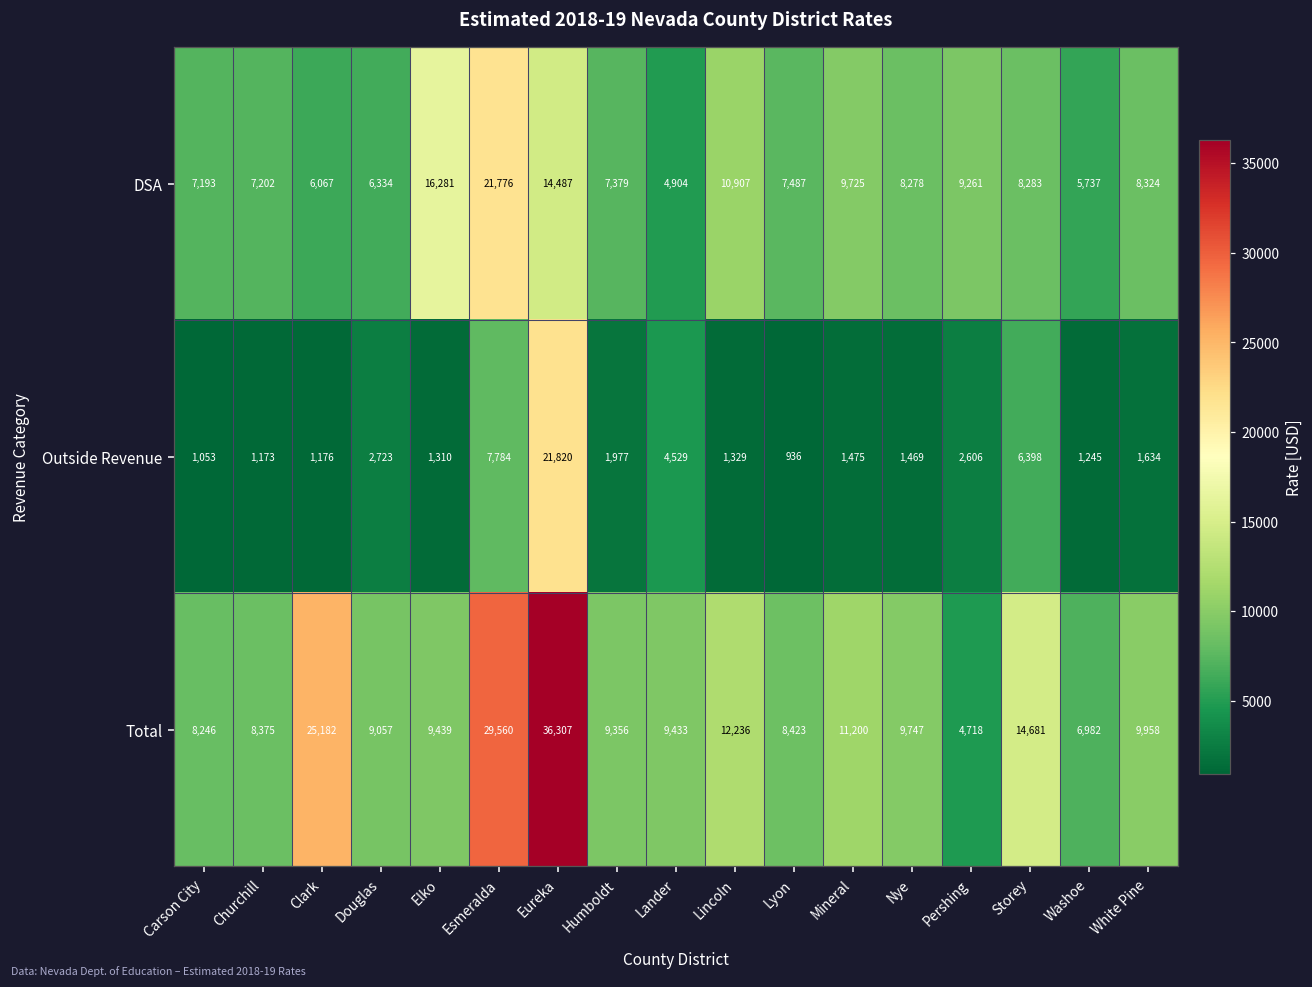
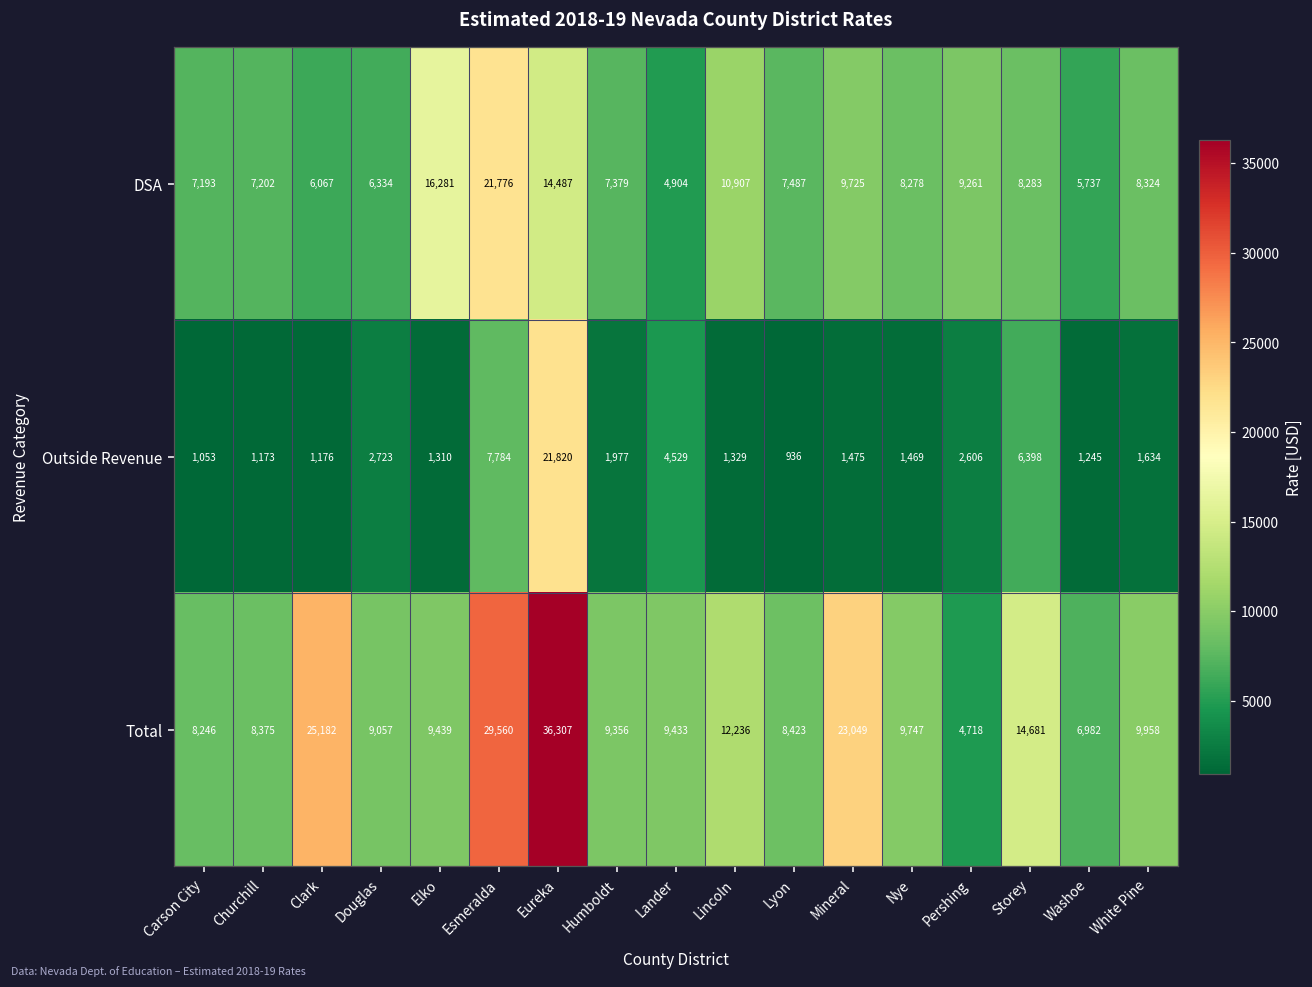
  {
    "DSA": {
      "Carson City": "7,193",
      "Churchill": "7,202",
      "Clark": "6,067",
      "Douglas": "6,334",
      "Elko": "16,281",
      "Esmeralda": "21,776",
      "Eureka": "14,487",
      "Humboldt": "7,379",
      "Lander": "4,904",
      "Lincoln": "10,907",
      "Lyon": "7,487",
      "Mineral": "9,725",
      "Nye": "8,278",
      "Pershing": "9,261",
      "Storey": "8,283",
      "Washoe": "5,737",
      "White Pine": "8,324"
    },
    "Outside Revenue": {
      "Carson City": "1,053",
      "Churchill": "1,173",
      "Clark": "1,176",
      "Douglas": "2,723",
      "Elko": "1,310",
      "Esmeralda": "7,784",
      "Eureka": "21,820",
      "Humboldt": "1,977",
      "Lander": "4,529",
      "Lincoln": "1,329",
      "Lyon": "936",
      "Mineral": "1,475",
      "Nye": "1,469",
      "Pershing": "2,606",
      "Storey": "6,398",
      "Washoe": "1,245",
      "White Pine": "1,634"
    },
    "Total": {
      "Carson City": "8,246",
      "Churchill": "8,375",
      "Clark": "25,182",
      "Douglas": "9,057",
      "Elko": "9,439",
      "Esmeralda": "29,560",
      "Eureka": "36,307",
      "Humboldt": "9,356",
      "Lander": "9,433",
      "Lincoln": "12,236",
      "Lyon": "8,423",
-     "Mineral": "11,200",
+     "Mineral": "23,049",
      "Nye": "9,747",
      "Pershing": "4,718",
      "Storey": "14,681",
      "Washoe": "6,982",
      "White Pine": "9,958"
    }
  }
